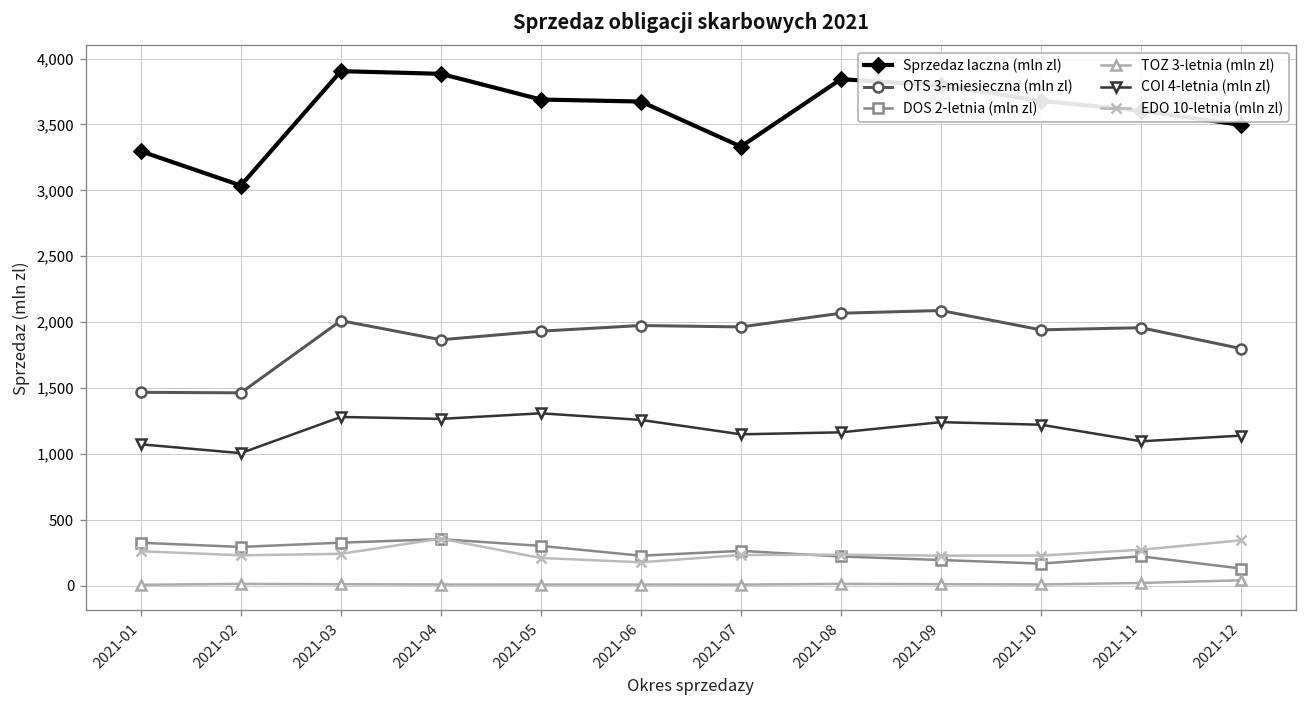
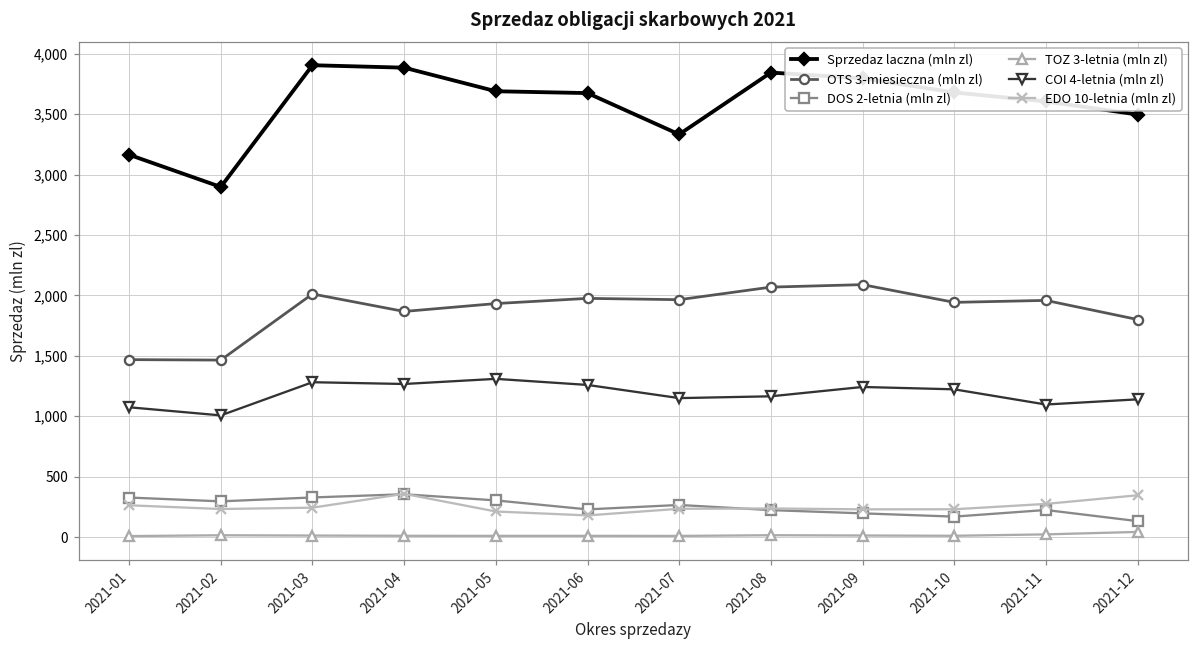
  {
    "Sprzedaz laczna (mln zl)": {
-     "2021-01": "3,300",
-     "2021-02": "3,040",
+     "2021-01": "3,160",
+     "2021-02": "2,900",
      "2021-03": "3,900",
      "2021-04": "3,880",
      "2021-05": "3,690",
      "2021-06": "3,670",
      "2021-07": "3,330",
      "2021-08": "3,840"
    }
  }
